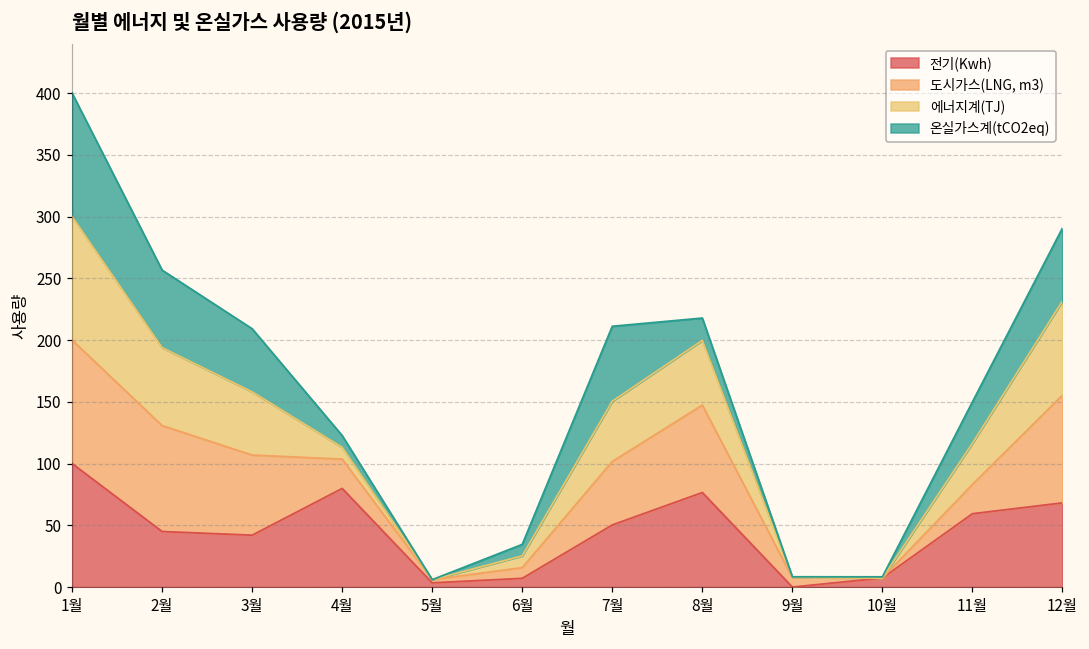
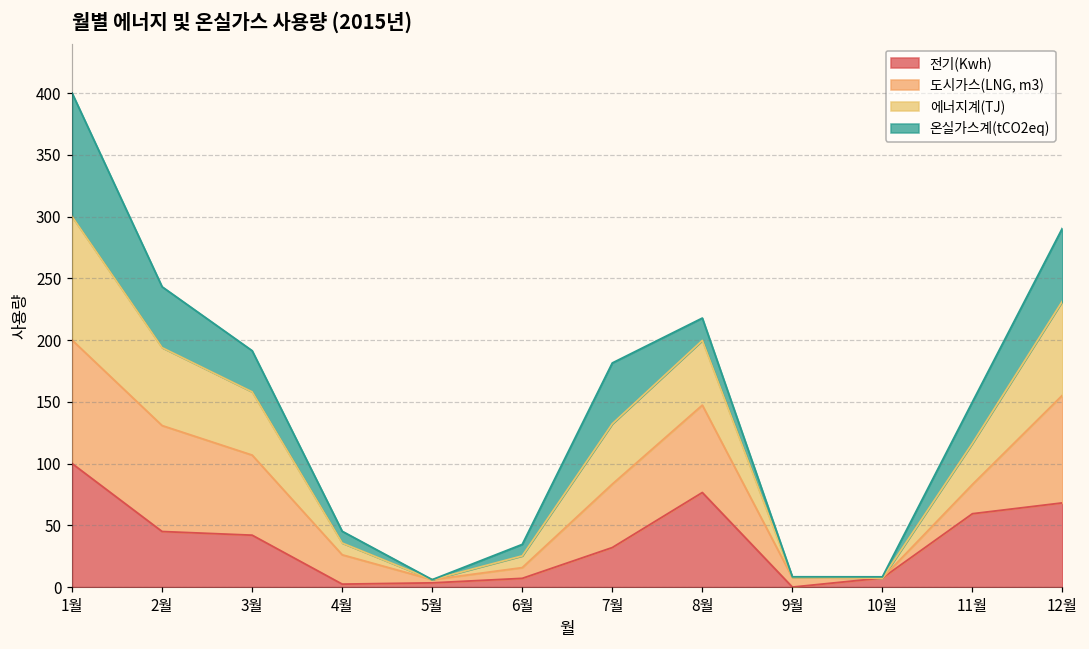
  {
    "전기(Kwh)": {
      "1월": 100,
      "2월": 45,
      "3월": 42,
-     "4월": 80,
+     "4월": 2,
      "5월": 3,
      "6월": 7,
-     "7월": 50,
+     "7월": 32,
      "8월": 77,
      "9월": 0,
      "11월": 59,
      "12월": 68
    },
    "온실가스계(tCO2eq)": {
      "1월": 100,
-     "2월": 63,
-     "3월": 51,
+     "2월": 49,
+     "3월": 33,
      "4월": 10,
      "6월": 9,
-     "7월": 61,
+     "7월": 49,
      "8월": 18,
      "11월": 33,
      "12월": 59
    }
  }
